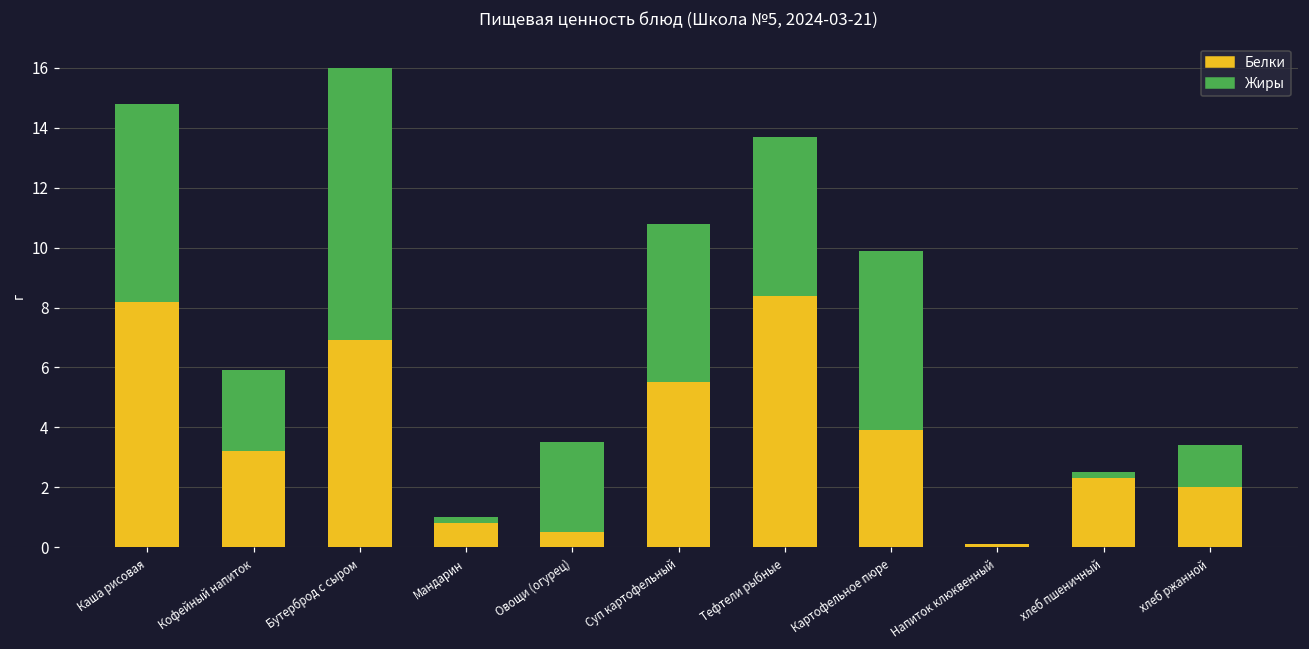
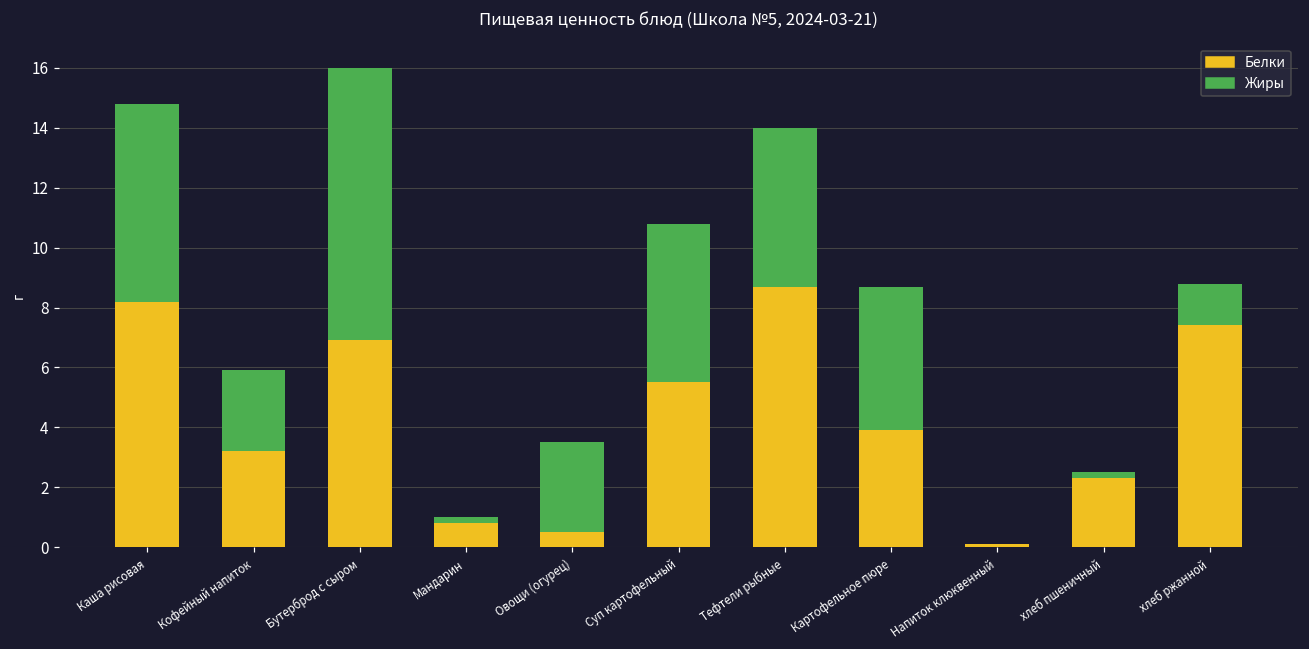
  {
    "Белки": {
      "Каша рисовая": 8.2,
      "Кофейный напиток": 3.2,
      "Бутерброд с сыром": 6.9,
      "Мандарин": 0.8,
      "Овощи (огурец)": 0.5,
      "Суп картофельный": 5.5,
-     "Тефтели рыбные": 8.4,
+     "Тефтели рыбные": 8.7,
      "Картофельное пюре": 3.9,
      "Напиток клюквенный": 0.1,
      "хлеб пшеничный": 2.3,
-     "хлеб ржанной": 2.0
+     "хлеб ржанной": 7.4
    },
    "Жиры": {
      "Каша рисовая": 6.6,
      "Кофейный напиток": 2.7,
      "Бутерброд с сыром": 9.1,
      "Мандарин": 0.2,
      "Овощи (огурец)": 3.0,
      "Суп картофельный": 5.3,
      "Тефтели рыбные": 5.3,
-     "Картофельное пюре": 6.0,
+     "Картофельное пюре": 4.8,
      "Напиток клюквенный": 0.0,
      "хлеб пшеничный": 0.2,
      "хлеб ржанной": 1.4
    }
  }
